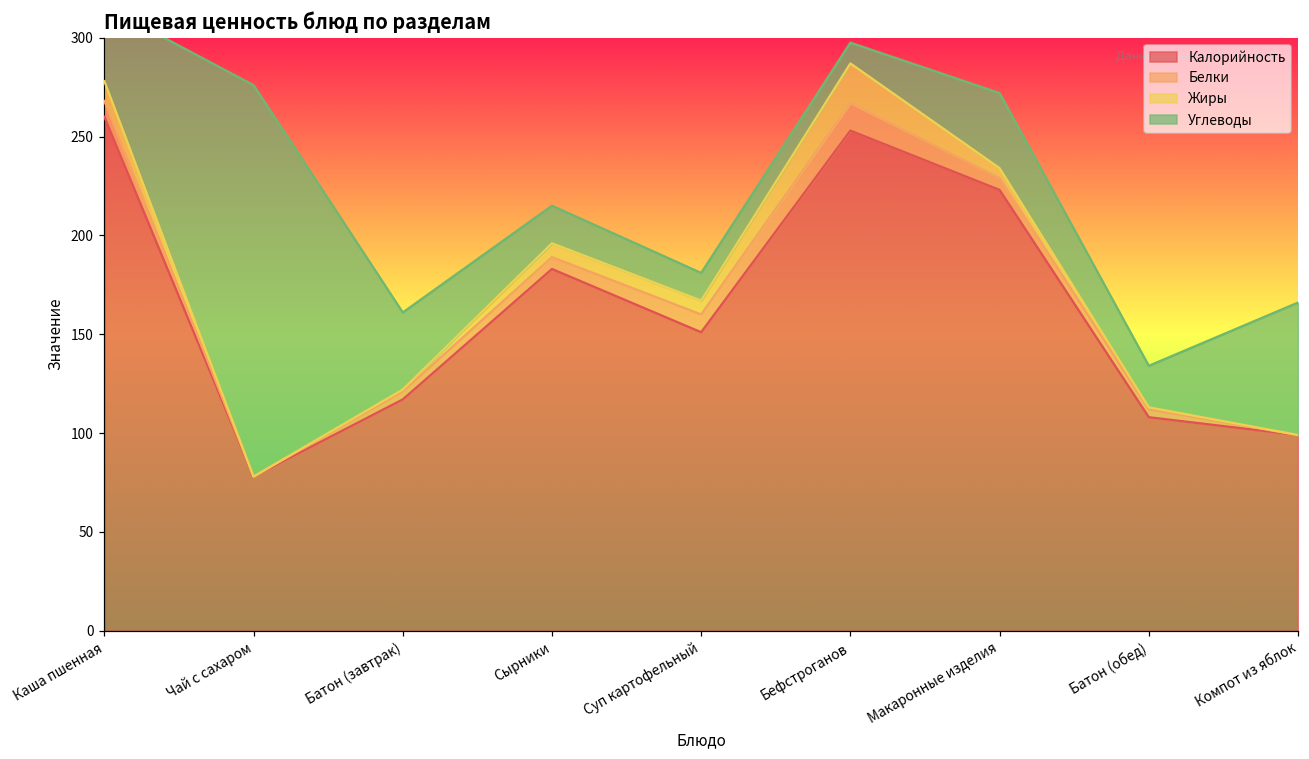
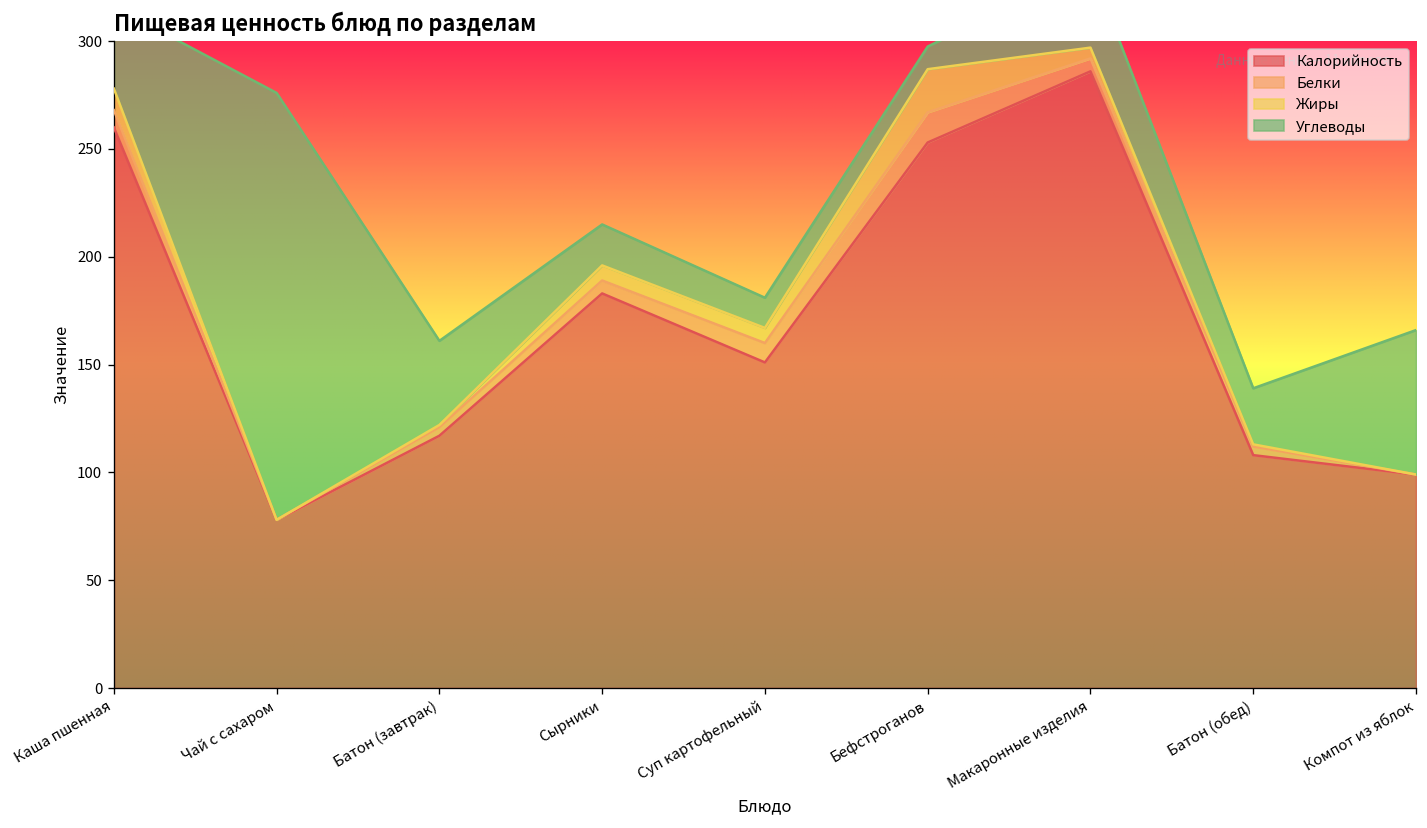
  {
    "Калорийность": {
      "Каша пшенная": 260,
      "Батон (завтрак)": 117,
      "Сырники": 183,
      "Суп картофельный": 151,
      "Бефстроганов": 253,
-     "Макаронные изделия": 223,
+     "Макаронные изделия": 286,
      "Батон (обед)": 108
    },
    "Углеводы": {
      "Чай с сахаром": 198,
      "Батон (завтрак)": 39,
      "Сырники": 19,
      "Суп картофельный": 14,
      "Бефстроганов": 11,
-     "Батон (обед)": 21,
+     "Батон (обед)": 26,
      "Компот из яблок": 67
    }
  }
